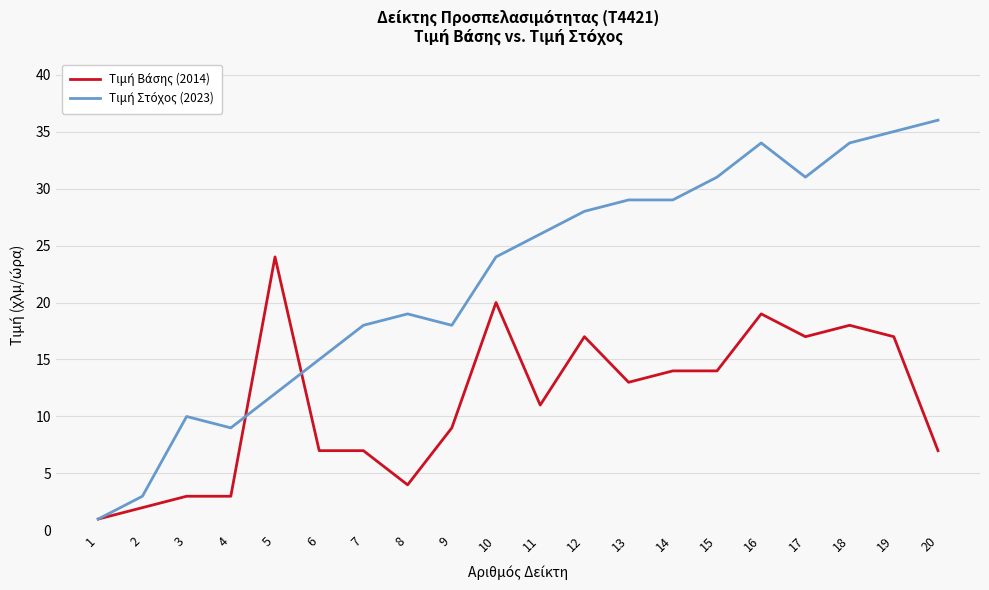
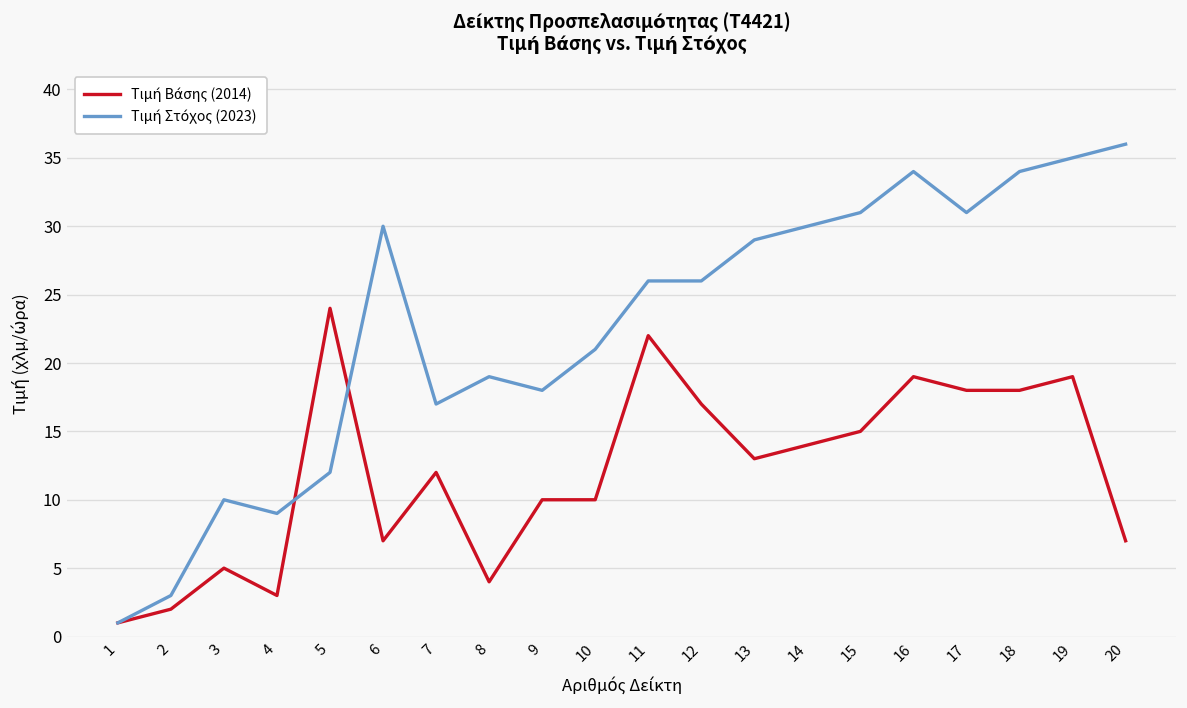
  {
    "Τιμή Βάσης (2014)": {
      "2": 2,
-     "3": 3,
+     "3": 5,
      "4": 3,
      "5": 24,
      "6": 7,
-     "7": 7,
+     "7": 12,
      "8": 4,
-     "9": 9,
-     "10": 20,
-     "11": 11,
+     "9": 10,
+     "10": 10,
+     "11": 22,
      "12": 17,
      "13": 13,
      "14": 14,
-     "15": 14,
+     "15": 15,
      "16": 19,
-     "17": 17,
+     "17": 18,
      "18": 18,
-     "19": 17,
+     "19": 19,
      "20": 7
    },
    "Τιμή Στόχος (2023)": {
      "2": 3,
      "3": 10,
      "4": 9,
      "5": 12,
-     "6": 15,
-     "7": 18,
+     "6": 30,
+     "7": 17,
      "8": 19,
      "9": 18,
-     "10": 24,
+     "10": 21,
      "11": 26,
-     "12": 28,
+     "12": 26,
      "13": 29,
-     "14": 29,
+     "14": 30,
      "15": 31,
      "16": 34,
      "17": 31,
      "18": 34,
      "19": 35,
      "20": 36
    }
  }
